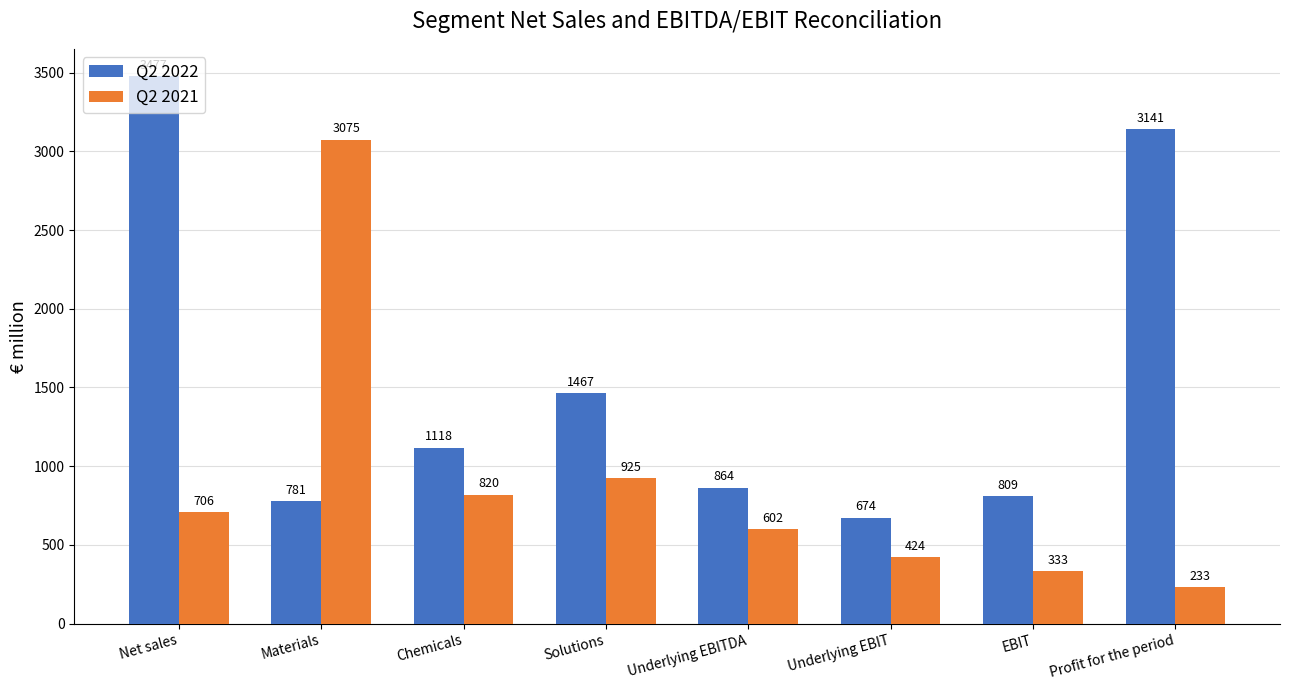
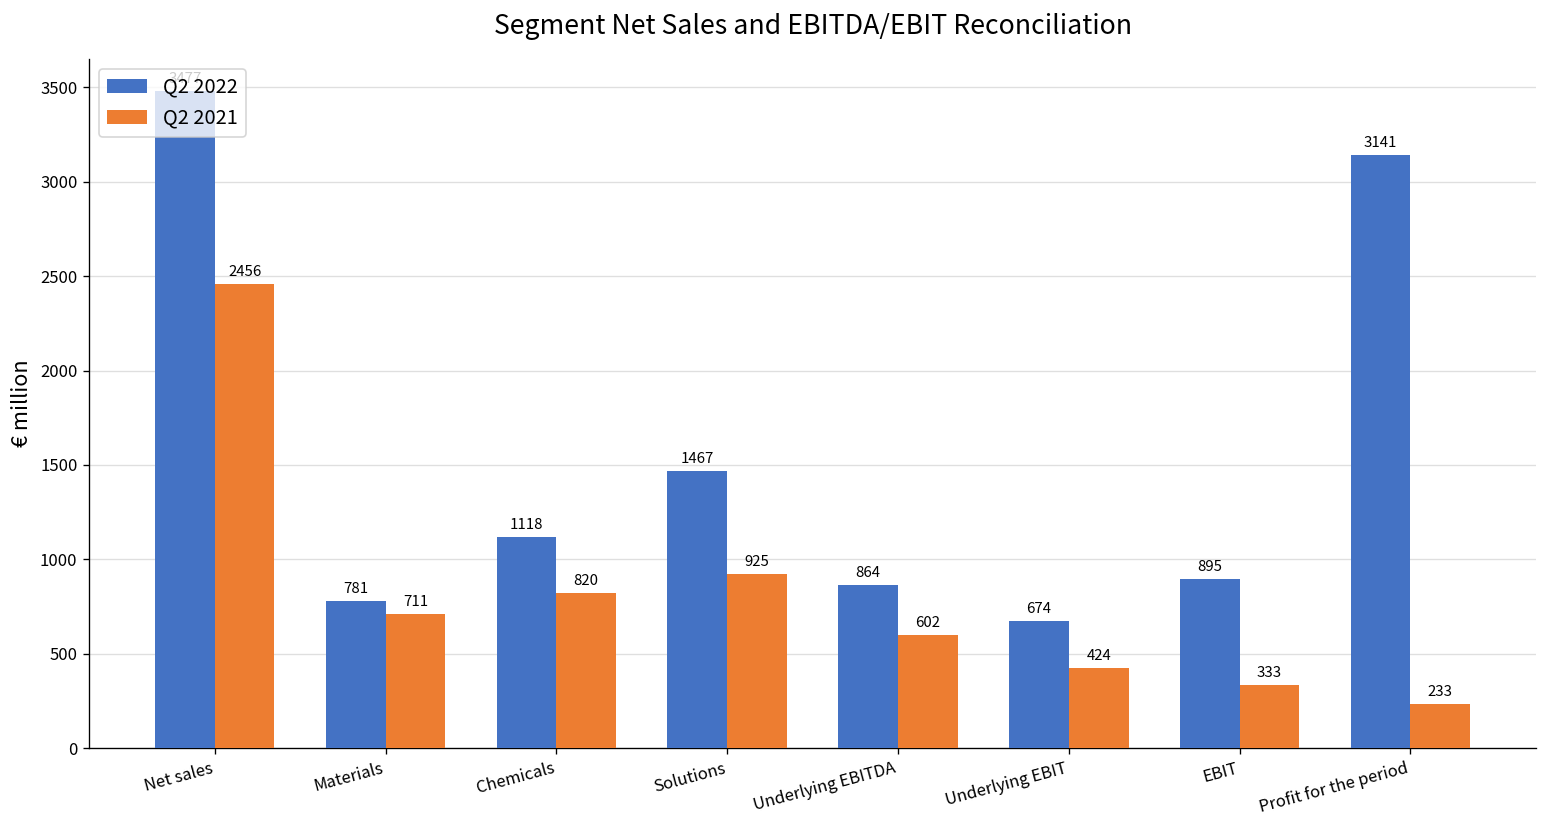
  {
    "Q2 2022": {
      "Materials": 781,
      "Chemicals": 1118,
      "Solutions": 1467,
      "Underlying EBITDA": 864,
      "Underlying EBIT": 674,
-     "EBIT": 809,
+     "EBIT": 895,
      "Profit for the period": 3141
    },
    "Q2 2021": {
-     "Net sales": 706,
-     "Materials": 3075,
+     "Net sales": 2456,
+     "Materials": 711,
      "Chemicals": 820,
      "Solutions": 925,
      "Underlying EBITDA": 602,
      "Underlying EBIT": 424,
      "EBIT": 333,
      "Profit for the period": 233
    }
  }
